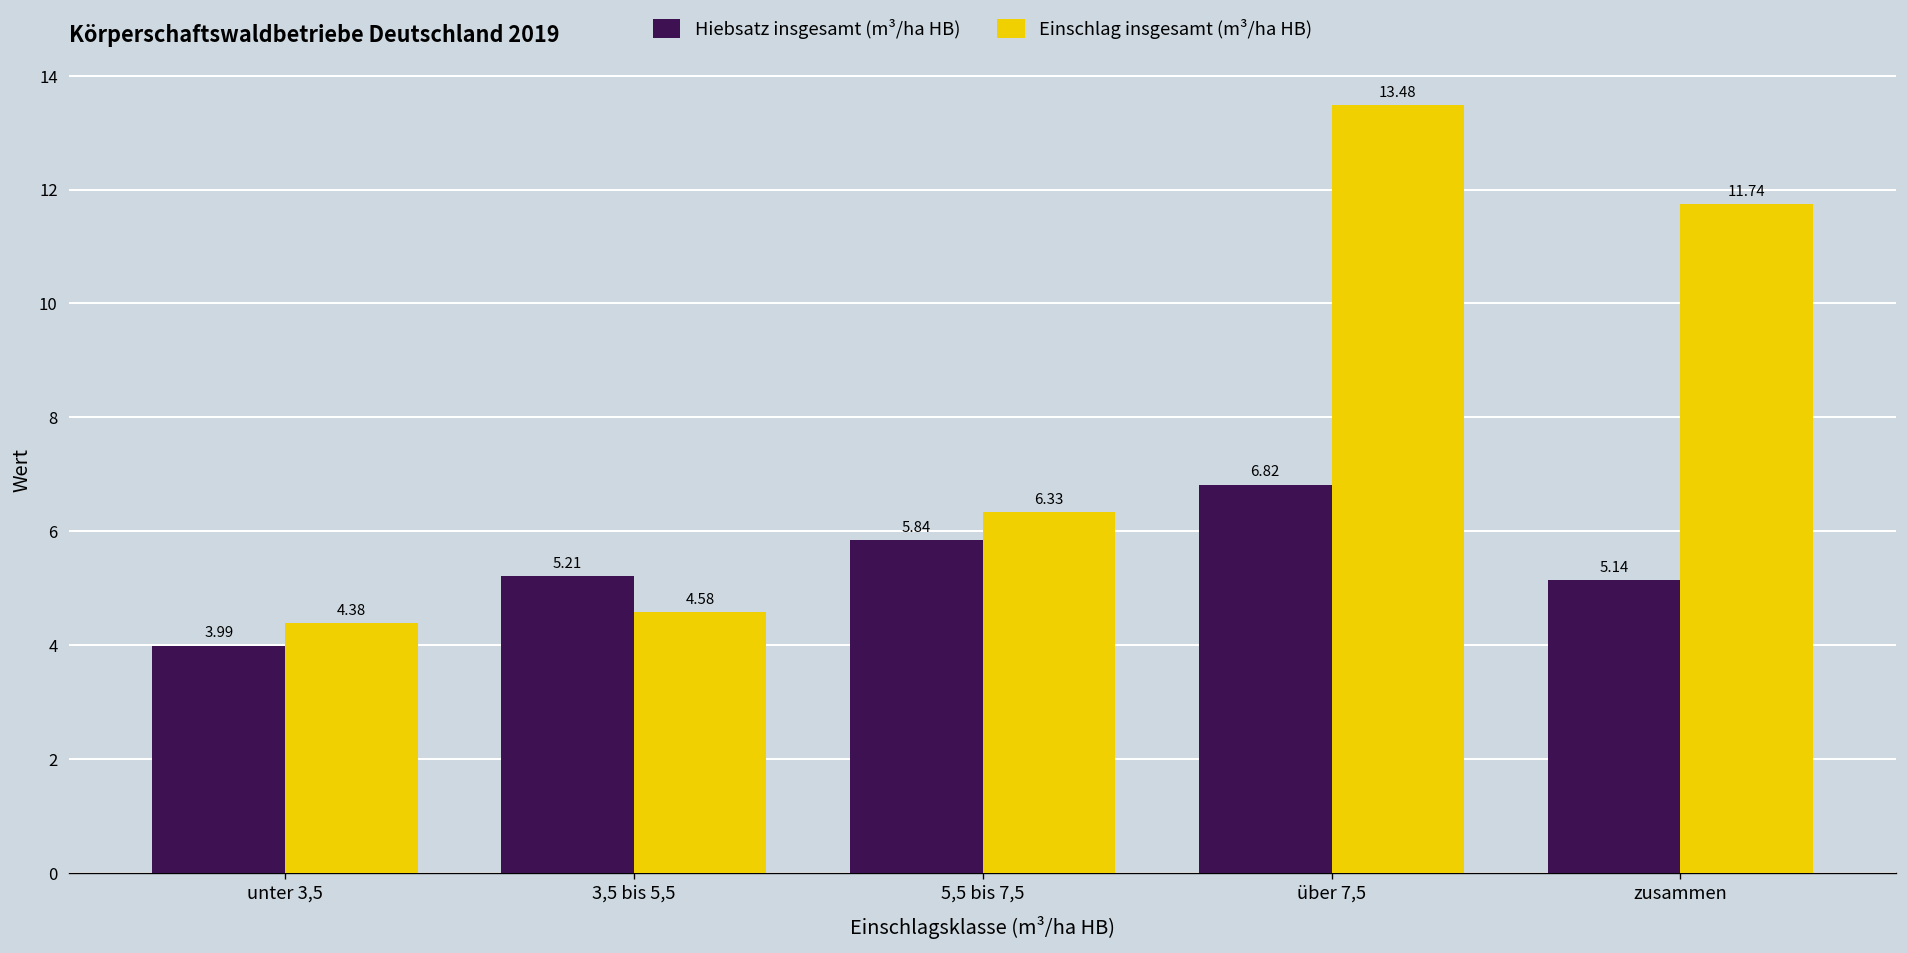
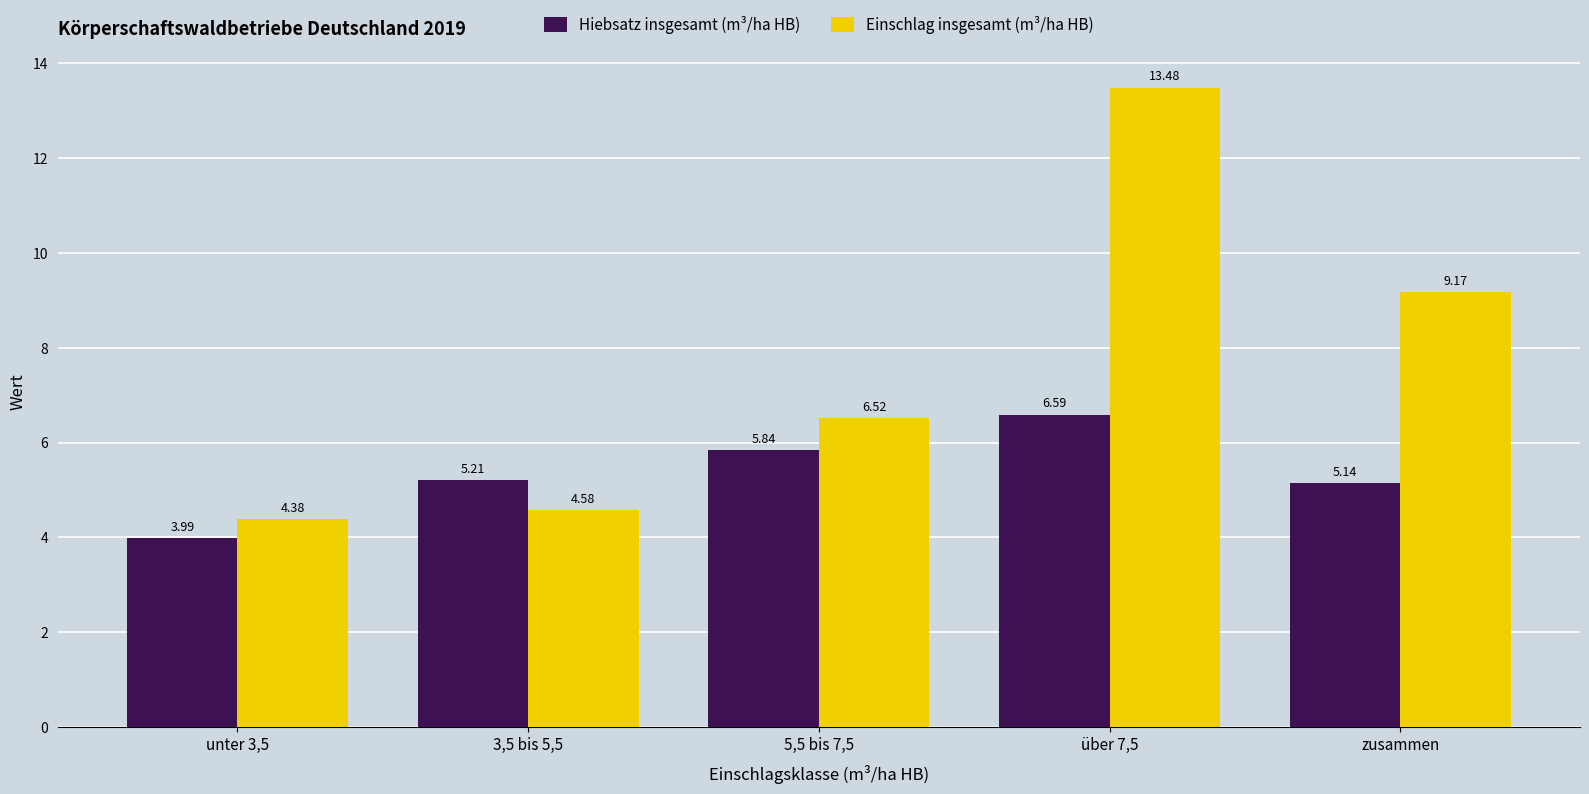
  {
    "Hiebsatz insgesamt (m³/ha HB)": {
      "unter 3,5": 3.99,
      "3,5 bis 5,5": 5.21,
      "5,5 bis 7,5": 5.84,
-     "über 7,5": 6.82,
+     "über 7,5": 6.59,
      "zusammen": 5.14
    },
    "Einschlag insgesamt (m³/ha HB)": {
      "unter 3,5": 4.38,
      "3,5 bis 5,5": 4.58,
-     "5,5 bis 7,5": 6.33,
+     "5,5 bis 7,5": 6.52,
      "über 7,5": 13.48,
-     "zusammen": 11.74
+     "zusammen": 9.17
    }
  }
